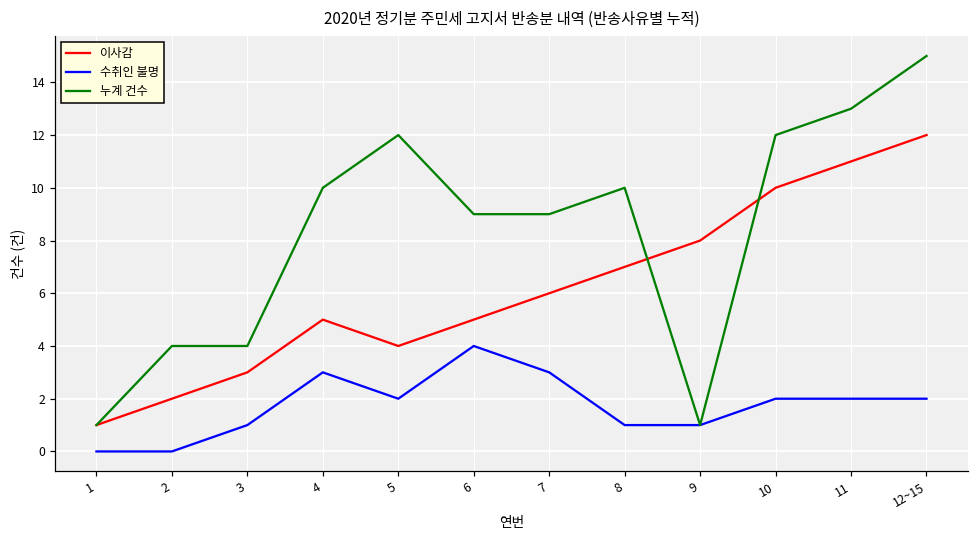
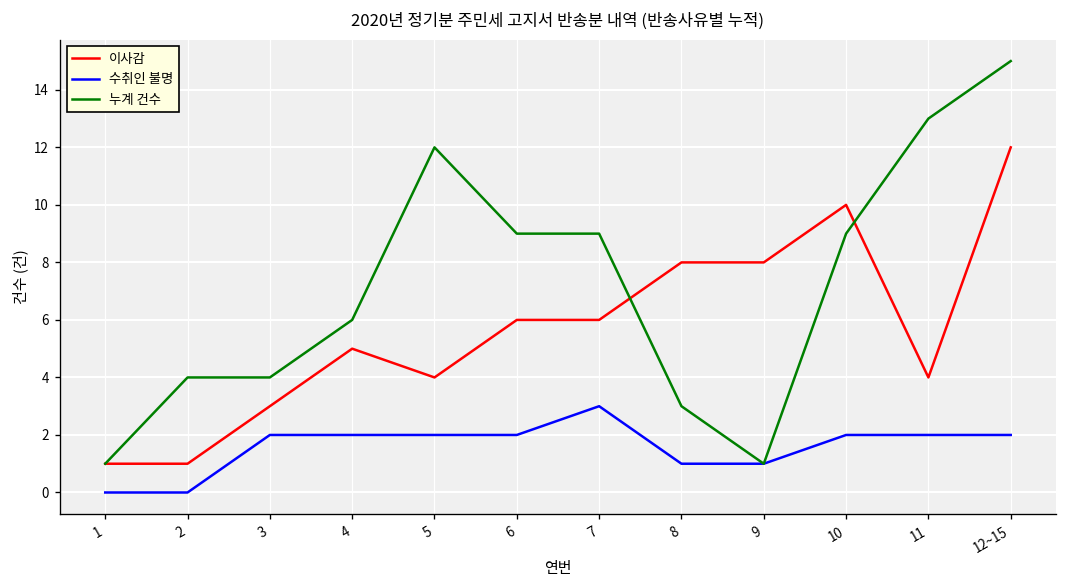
  {
    "이사감": {
-     "2": 2,
+     "2": 1,
      "3": 3,
      "4": 5,
      "5": 4,
-     "6": 5,
+     "6": 6,
      "7": 6,
-     "8": 7,
+     "8": 8,
      "9": 8,
      "10": 10,
-     "11": 11,
+     "11": 4,
      "12~15": 12
    },
    "수취인 불명": {
      "1": 0,
      "2": 0,
-     "3": 1,
-     "4": 3,
+     "3": 2,
+     "4": 2,
      "5": 2,
-     "6": 4,
+     "6": 2,
      "7": 3,
      "8": 1,
      "10": 2,
      "11": 2,
      "12~15": 2
    },
    "누계 건수": {
      "2": 4,
      "3": 4,
-     "4": 10,
+     "4": 6,
      "5": 12,
      "6": 9,
      "7": 9,
-     "8": 10,
-     "10": 12,
+     "8": 3,
+     "10": 9,
      "11": 13,
      "12~15": 15
    }
  }
